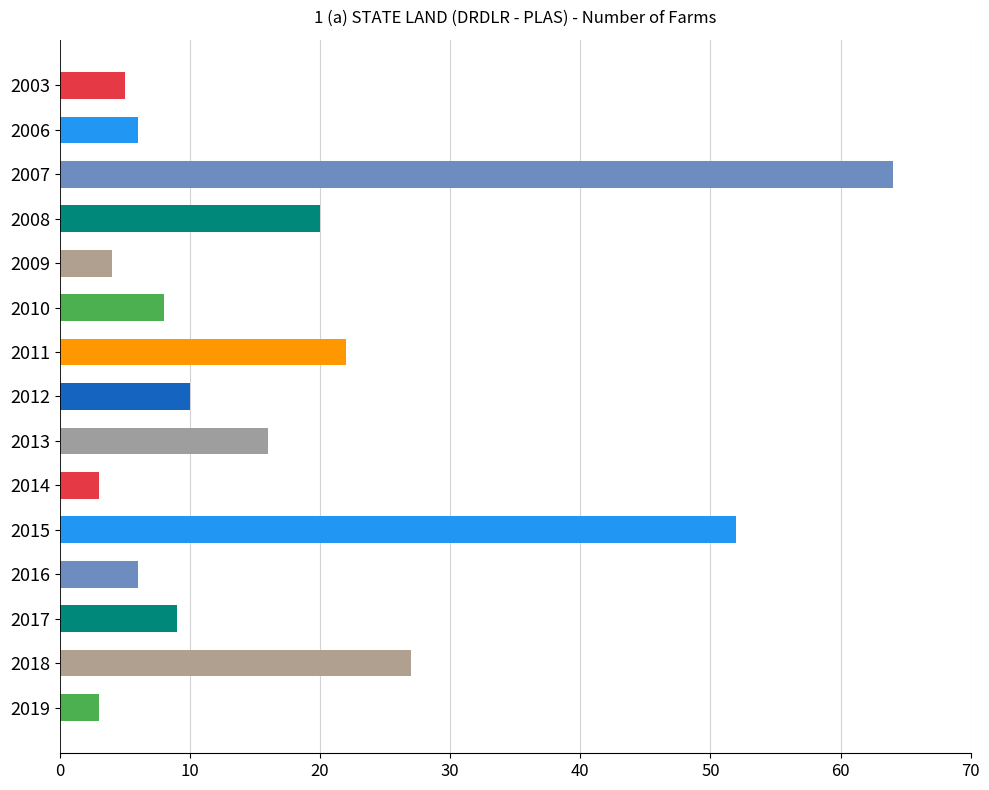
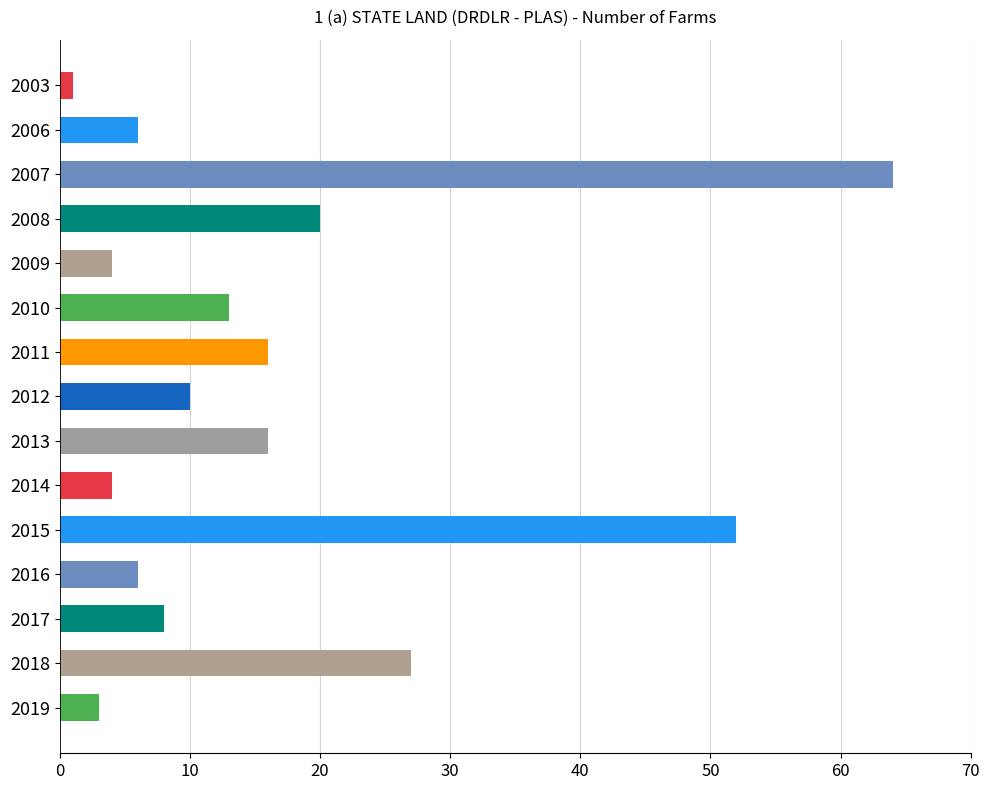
  {
-   "2003": 5,
+   "2003": 1,
    "2006": 6,
    "2007": 64,
    "2008": 20,
    "2009": 4,
-   "2010": 8,
-   "2011": 22,
+   "2010": 13,
+   "2011": 16,
    "2012": 10,
    "2013": 16,
-   "2014": 3,
+   "2014": 4,
    "2015": 52,
    "2016": 6,
-   "2017": 9,
+   "2017": 8,
    "2018": 27,
    "2019": 3
  }
